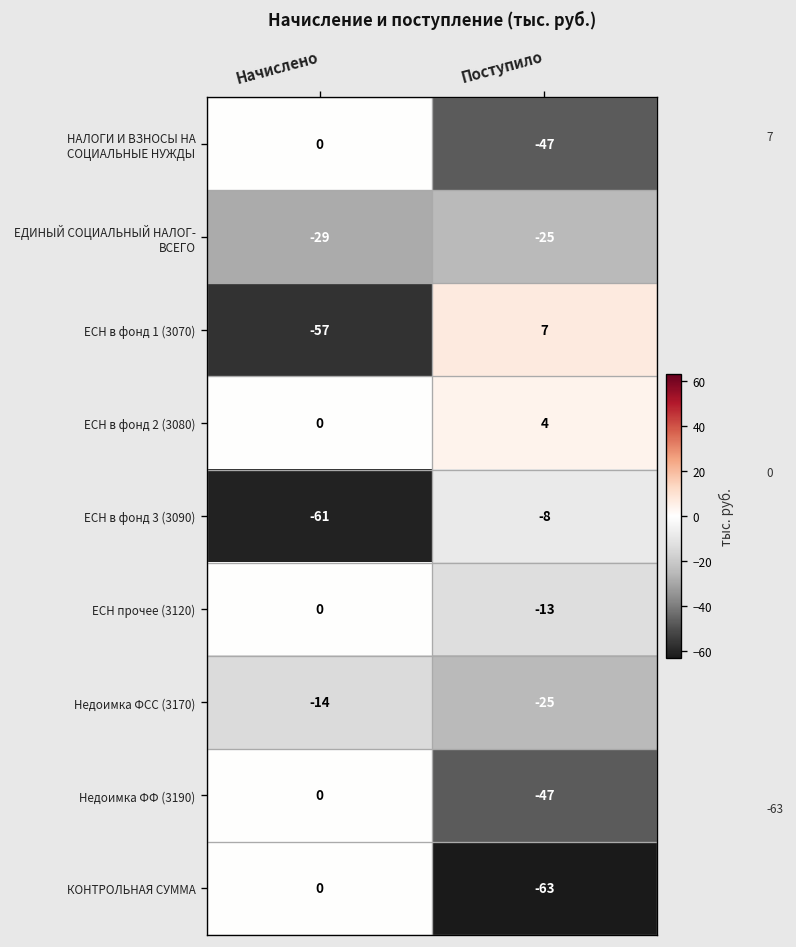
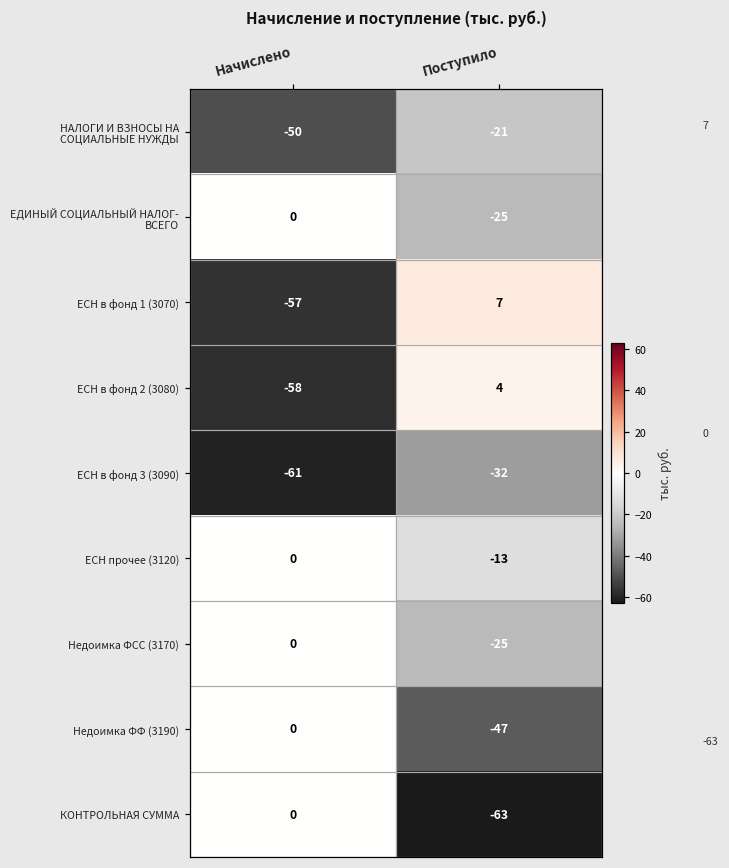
  {
    "НАЛОГИ И ВЗНОСЫ НА СОЦИАЛЬНЫЕ НУЖДЫ": {
-     "Начислено": 0,
-     "Поступило": -47
+     "Начислено": -50,
+     "Поступило": -21
    },
    "ЕДИНЫЙ СОЦИАЛЬНЫЙ НАЛОГ- ВСЕГО": {
-     "Начислено": -29,
+     "Начислено": 0,
      "Поступило": -25
    },
    "ЕСН в фонд 1 (3070)": {
      "Начислено": -57,
      "Поступило": 7
    },
    "ЕСН в фонд 2 (3080)": {
-     "Начислено": 0,
+     "Начислено": -58,
      "Поступило": 4
    },
    "ЕСН в фонд 3 (3090)": {
      "Начислено": -61,
-     "Поступило": -8
+     "Поступило": -32
    },
    "ЕСН прочее (3120)": {
      "Начислено": 0,
      "Поступило": -13
    },
    "Недоимка ФСС (3170)": {
-     "Начислено": -14,
+     "Начислено": 0,
      "Поступило": -25
    },
    "Недоимка ФФ (3190)": {
      "Начислено": 0,
      "Поступило": -47
    },
    "КОНТРОЛЬНАЯ СУММА": {
      "Начислено": 0,
      "Поступило": -63
    }
  }
